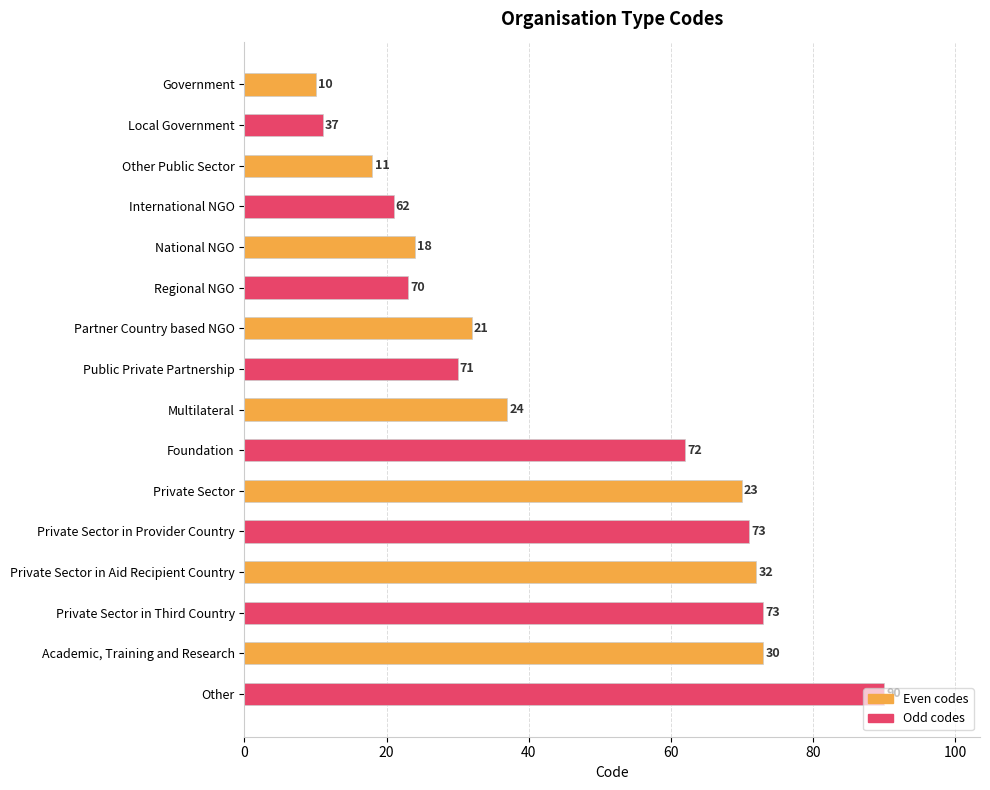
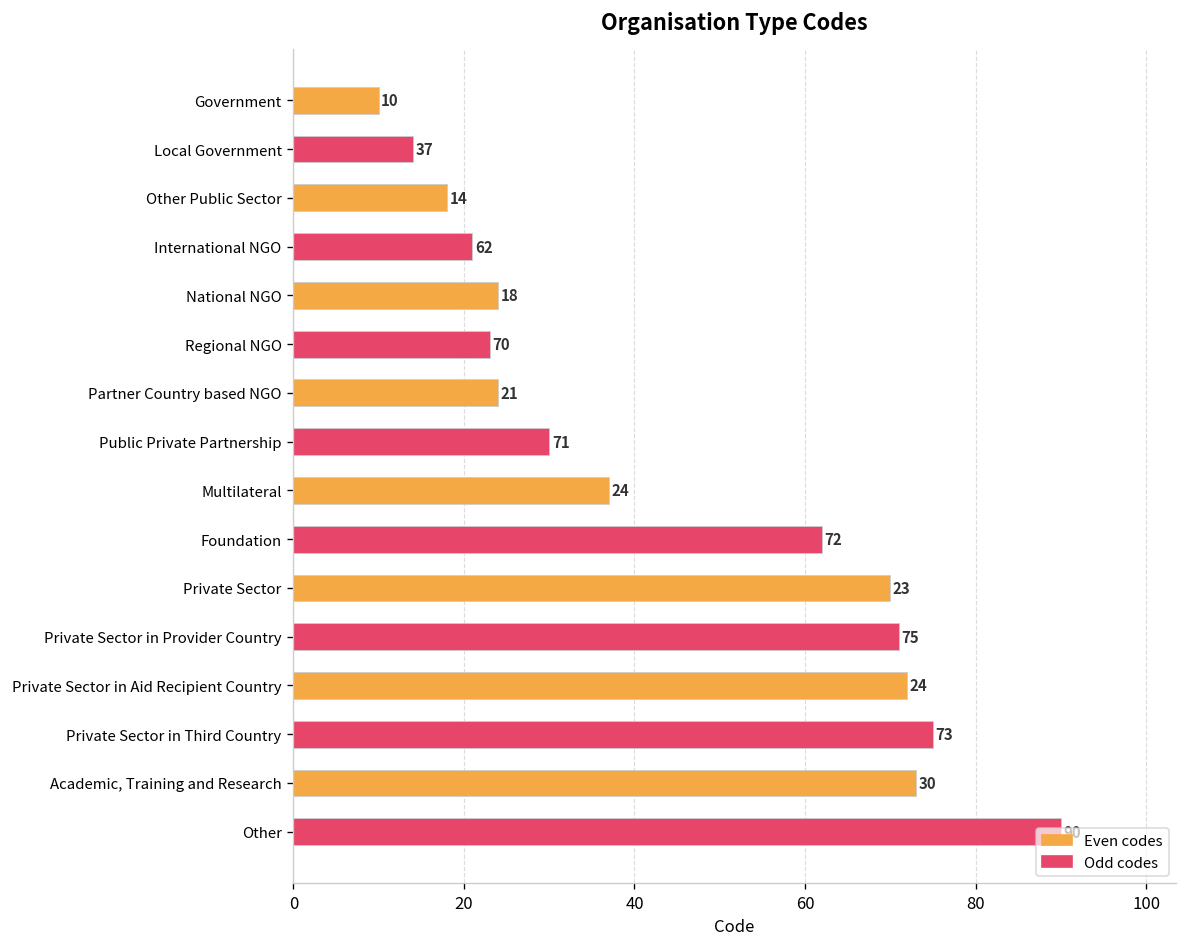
  {
    "Even codes": {
      "Government": 10,
-     "Partner Country based NGO": 32
+     "Partner Country based NGO": 24
    },
    "Odd codes": {
-     "Local Government": 11,
-     "Private Sector in Third Country": 73
+     "Local Government": 14,
+     "Private Sector in Third Country": 75
    }
  }
